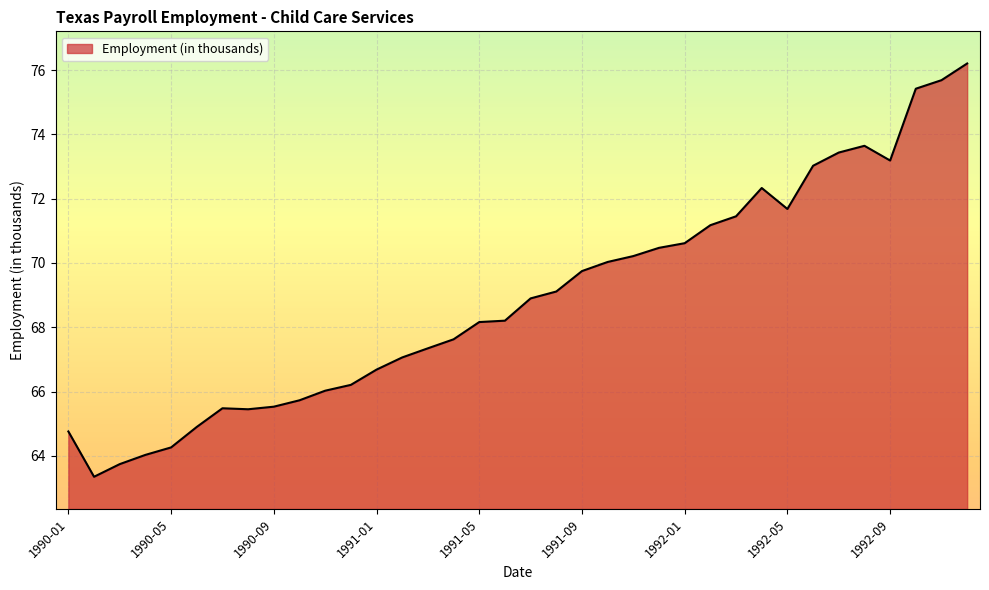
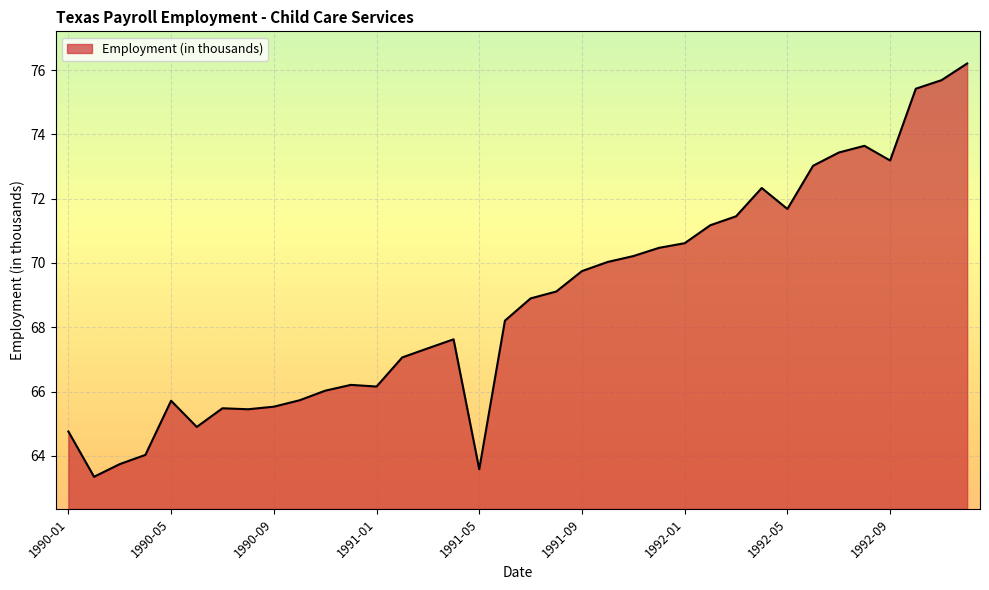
  {
    "1990-01": 64.8,
-   "1990-05": 64.3,
+   "1990-05": 65.7,
    "1990-09": 65.5,
-   "1991-01": 66.7,
-   "1991-05": 68.2,
+   "1991-01": 66.2,
+   "1991-05": 63.6,
    "1991-09": 69.7,
    "1992-01": 70.6,
    "1992-05": 71.7,
    "1992-09": 73.2
  }
